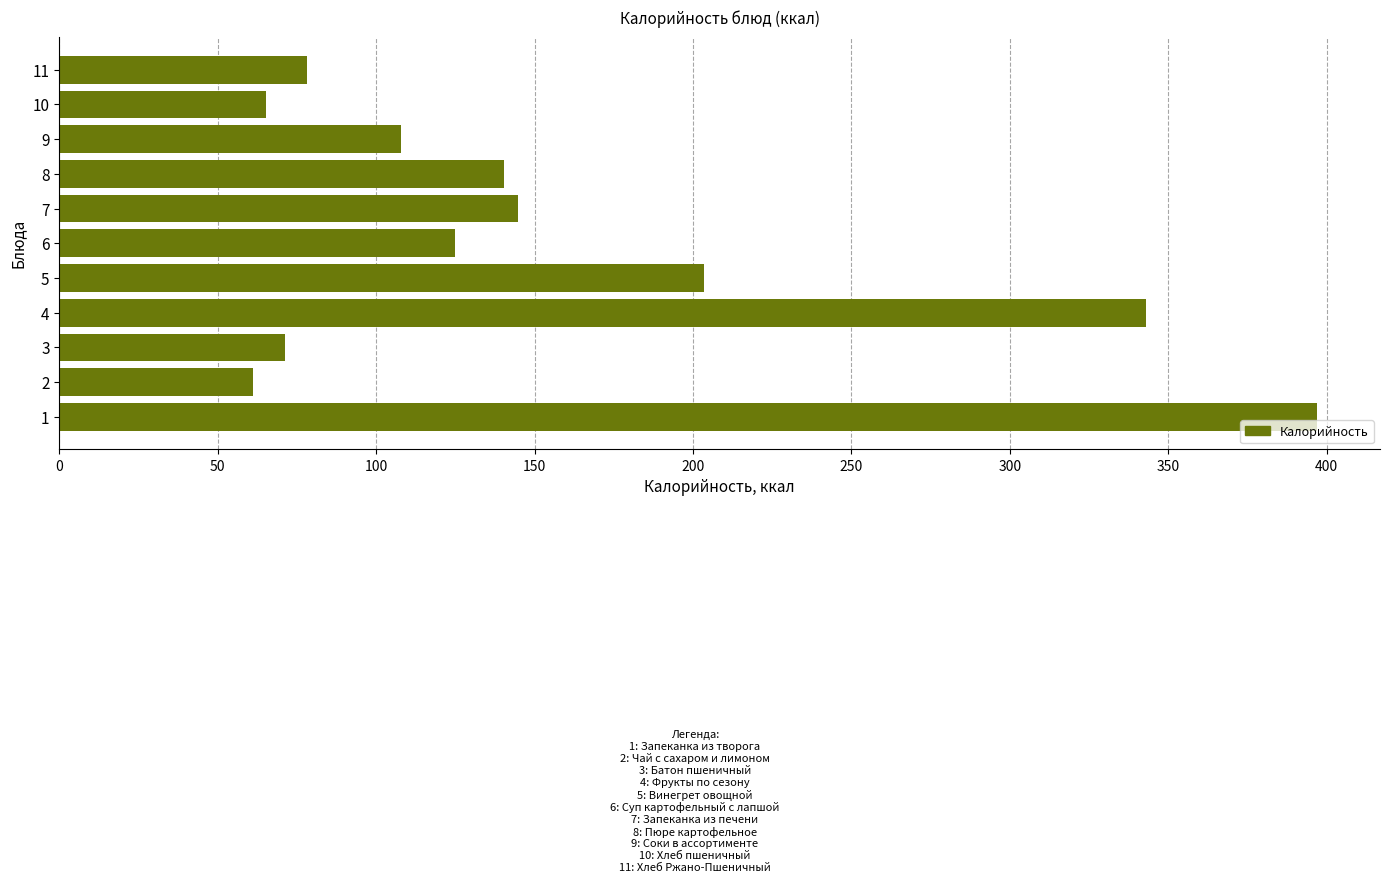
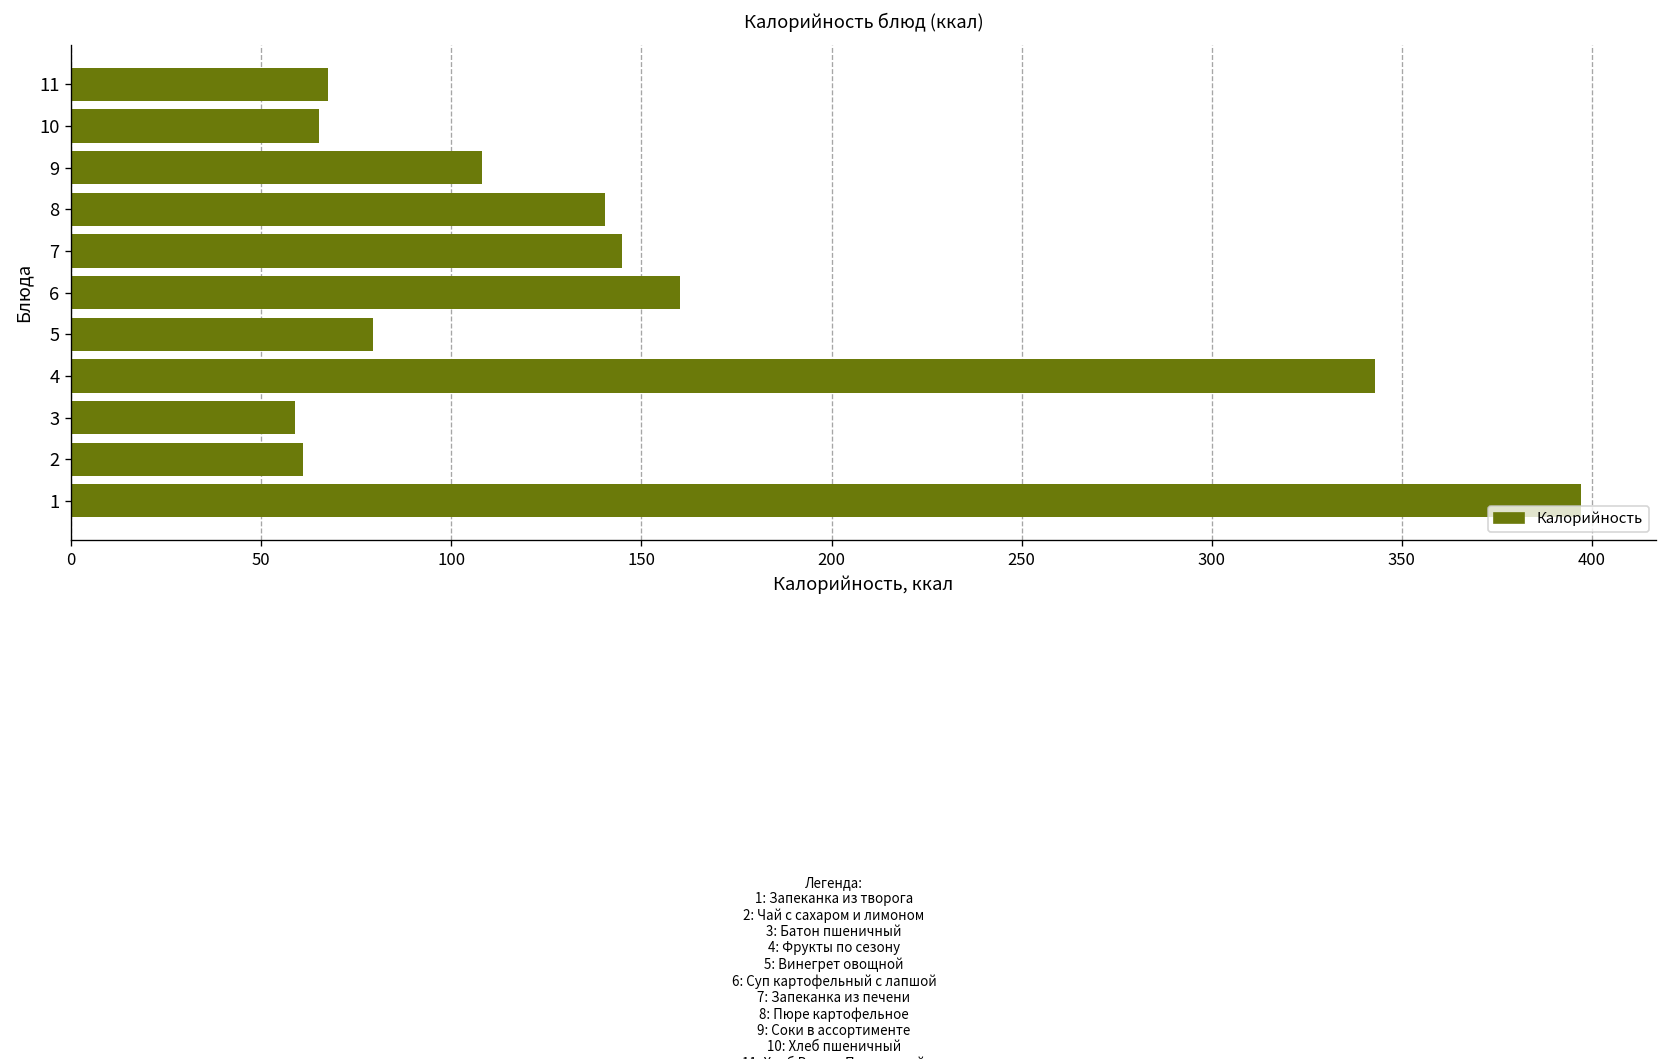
  {
-   "11": 78,
+   "11": 68,
    "10": 65,
    "9": 108,
    "8": 140,
    "7": 145,
-   "6": 125,
-   "5": 204,
+   "6": 160,
+   "5": 79,
    "4": 343,
-   "3": 71,
+   "3": 59,
    "2": 61,
    "1": 397
  }
